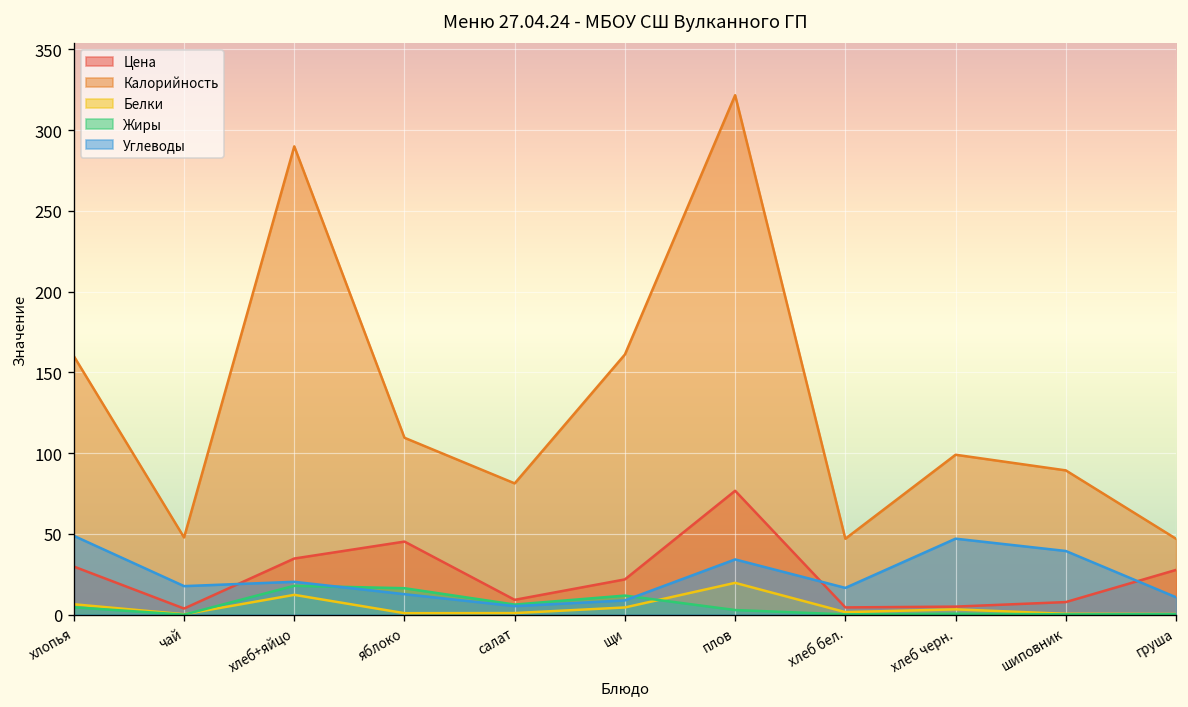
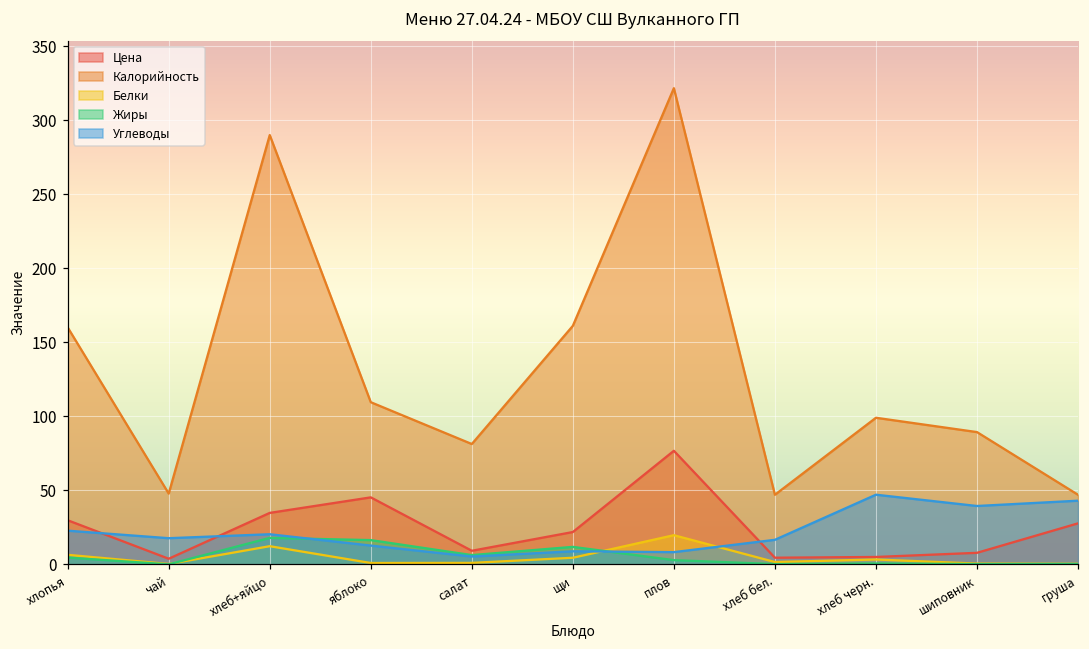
  {
    "Жиры": {
      "хлеб+яйцо": 18,
      "яблоко": 16,
      "щи": 12,
      "плов": 3,
      "хлеб черн.": 1
    },
    "Углеводы": {
-     "хлопья": 49,
+     "хлопья": 23,
      "чай": 18,
      "хлеб+яйцо": 20,
      "яблоко": 13,
      "щи": 9,
-     "плов": 34,
+     "плов": 8,
      "хлеб бел.": 17,
      "хлеб черн.": 47,
      "шиповник": 39,
-     "груша": 11
+     "груша": 43
    }
  }
